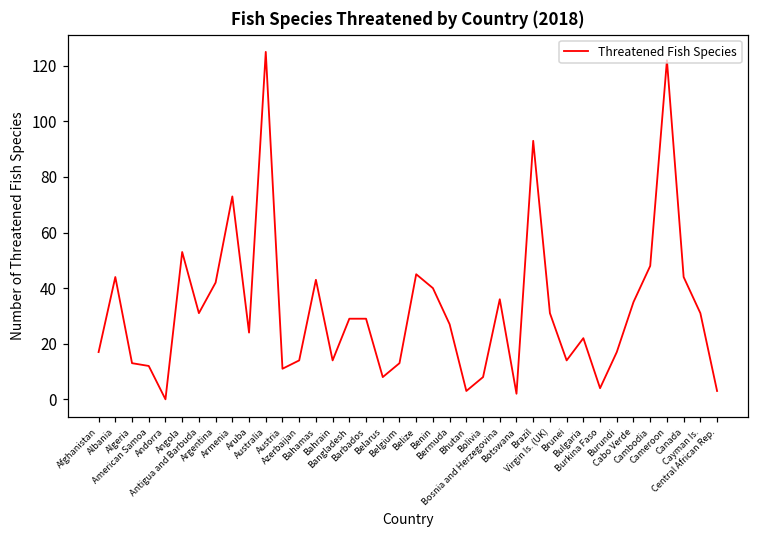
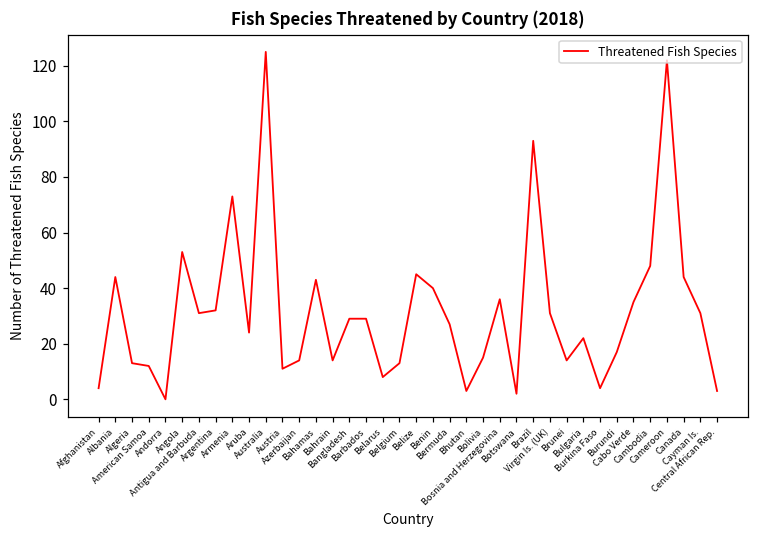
  {
-   "Afghanistan": 17,
+   "Afghanistan": 4,
    "Albania": 44,
    "Algeria": 13,
    "American Samoa": 12,
    "Andorra": 0,
    "Angola": 53,
    "Antigua and Barbuda": 31,
-   "Argentina": 42,
+   "Argentina": 32,
    "Armenia": 73,
    "Aruba": 24,
    "Australia": 125,
    "Austria": 11,
    "Azerbaijan": 14,
    "Bahamas": 43,
    "Bahrain": 14,
    "Bangladesh": 29,
    "Barbados": 29,
    "Belarus": 8,
    "Belgium": 13,
    "Belize": 45,
    "Benin": 40,
    "Bermuda": 27,
    "Bhutan": 3,
-   "Bolivia": 8,
+   "Bolivia": 15,
    "Bosnia and Herzegovina": 36,
    "Botswana": 2,
    "Brazil": 93,
    "Virgin Is. (UK)": 31,
    "Brunei": 14,
    "Bulgaria": 22,
    "Burkina Faso": 4,
    "Burundi": 17,
    "Cabo Verde": 35,
    "Cambodia": 48,
    "Canada": 44,
    "Cayman Is.": 31,
    "Central African Rep.": 3
  }
